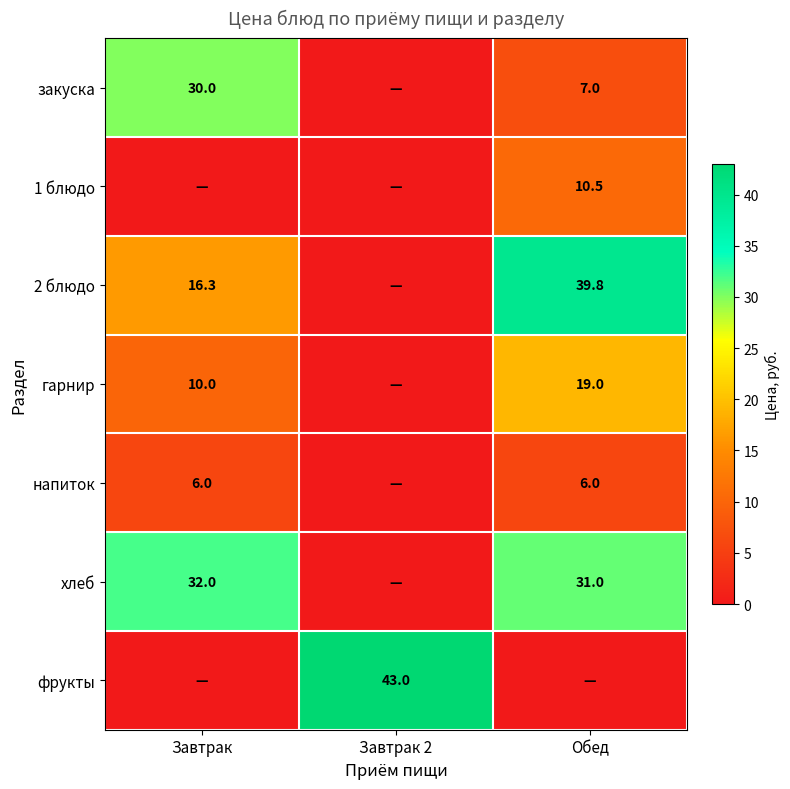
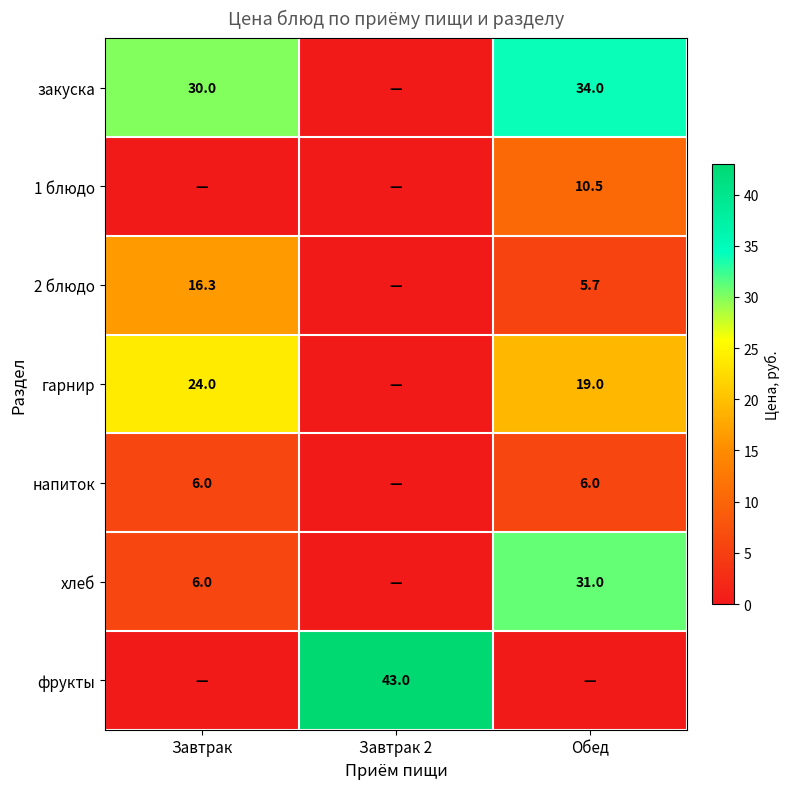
  {
    "закуска": {
      "Завтрак": 30.0,
-     "Обед": 7.0
+     "Обед": 34.0
    },
    "1 блюдо": {
      "Обед": 10.5
    },
    "2 блюдо": {
      "Завтрак": 16.3,
-     "Обед": 39.8
+     "Обед": 5.7
    },
    "гарнир": {
-     "Завтрак": 10.0,
+     "Завтрак": 24.0,
      "Обед": 19.0
    },
    "напиток": {
      "Завтрак": 6.0,
      "Обед": 6.0
    },
    "хлеб": {
-     "Завтрак": 32.0,
+     "Завтрак": 6.0,
      "Обед": 31.0
    },
    "фрукты": {
      "Завтрак 2": 43.0
    }
  }
